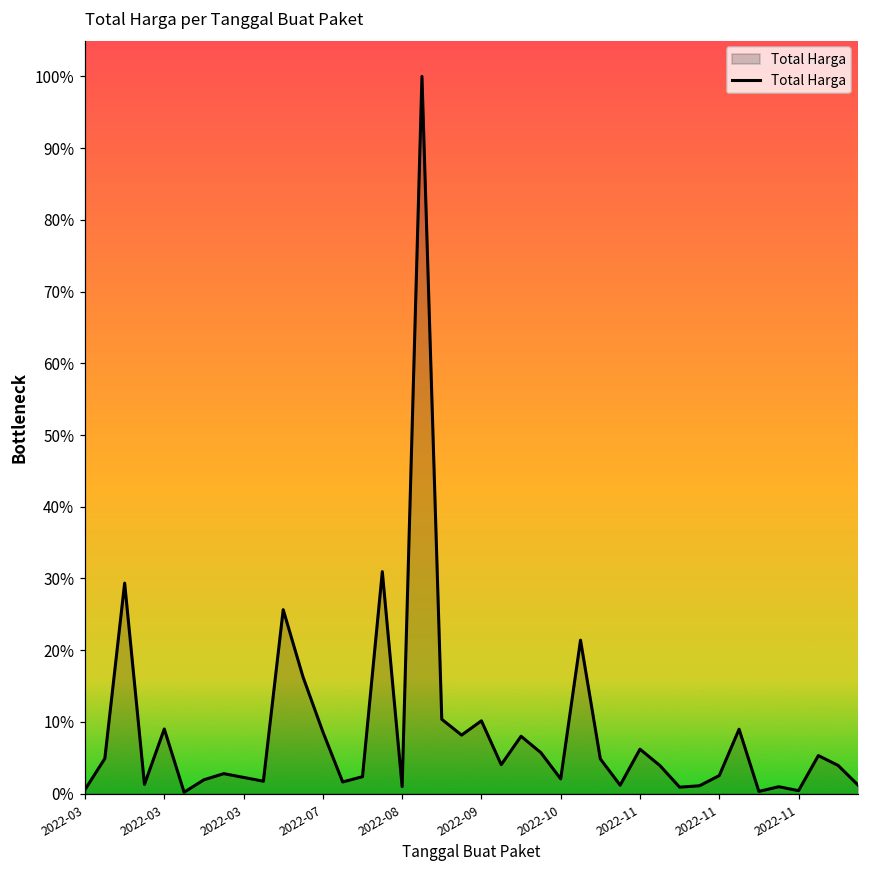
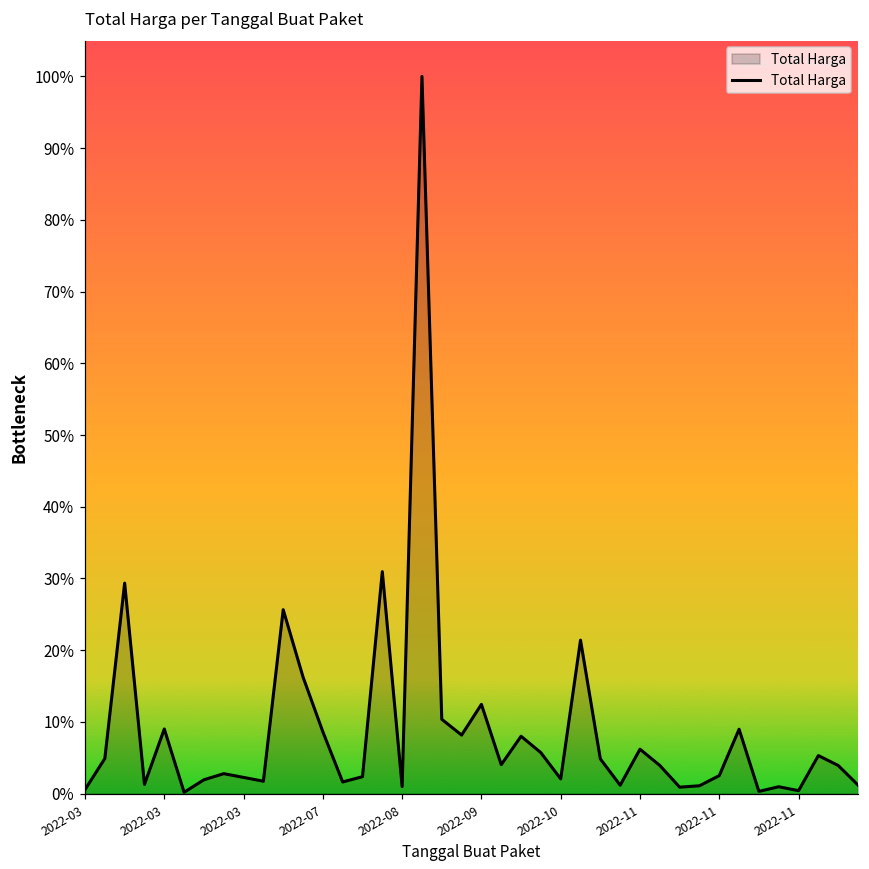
  {
    "2022-07": "9%",
    "2022-08": "1%",
-   "2022-09": "10%",
+   "2022-09": "12%",
    "2022-10": "2%"
  }
